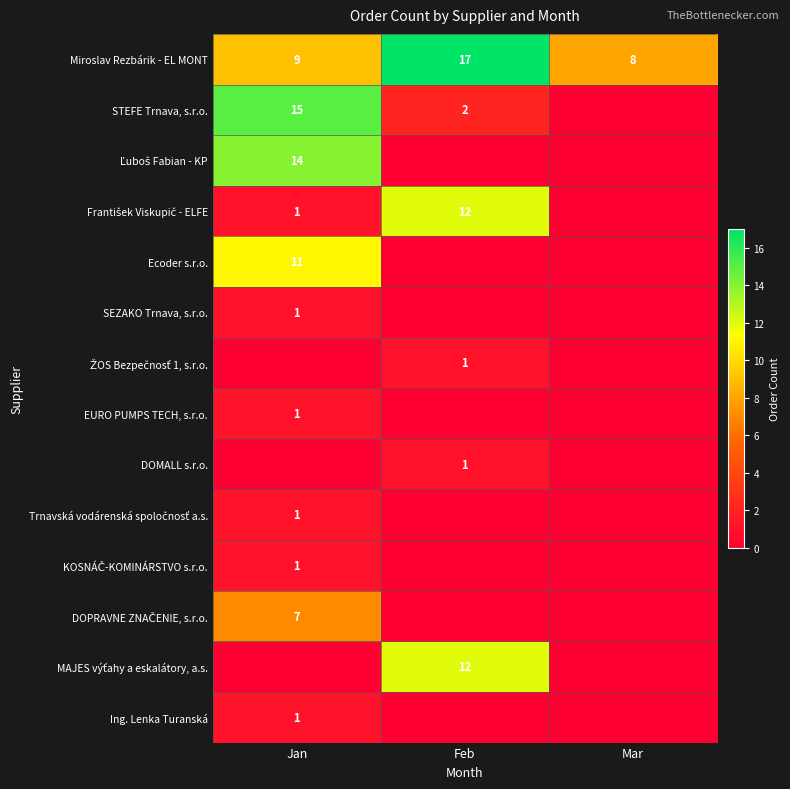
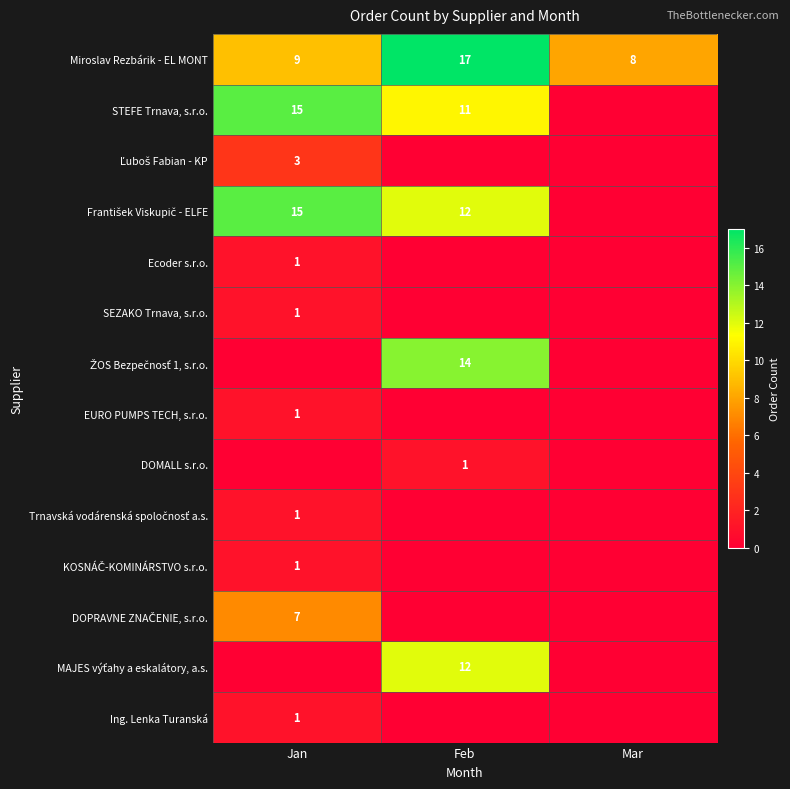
  {
    "Miroslav Rezbárik - EL MONT": {
      "Jan": 9,
      "Feb": 17,
      "Mar": 8
    },
    "STEFE Trnava, s.r.o.": {
      "Jan": 15,
-     "Feb": 2
+     "Feb": 11
    },
    "Ľuboš Fabian - KP": {
-     "Jan": 14
+     "Jan": 3
    },
    "František Viskupič - ELFE": {
-     "Jan": 1,
+     "Jan": 15,
      "Feb": 12
    },
    "Ecoder s.r.o.": {
-     "Jan": 11
+     "Jan": 1
    },
    "SEZAKO Trnava, s.r.o.": {
      "Jan": 1
    },
    "ŽOS Bezpečnosť 1, s.r.o.": {
-     "Feb": 1
+     "Feb": 14
    },
    "EURO PUMPS TECH, s.r.o.": {
      "Jan": 1
    },
    "DOMALL s.r.o.": {
      "Feb": 1
    },
    "Trnavská vodárenská spoločnosť a.s.": {
      "Jan": 1
    },
    "KOSNÁČ-KOMINÁRSTVO s.r.o.": {
      "Jan": 1
    },
    "DOPRAVNE ZNAČENIE, s.r.o.": {
      "Jan": 7
    },
    "MAJES výťahy a eskalátory, a.s.": {
      "Feb": 12
    },
    "Ing. Lenka Turanská": {
      "Jan": 1
    }
  }
